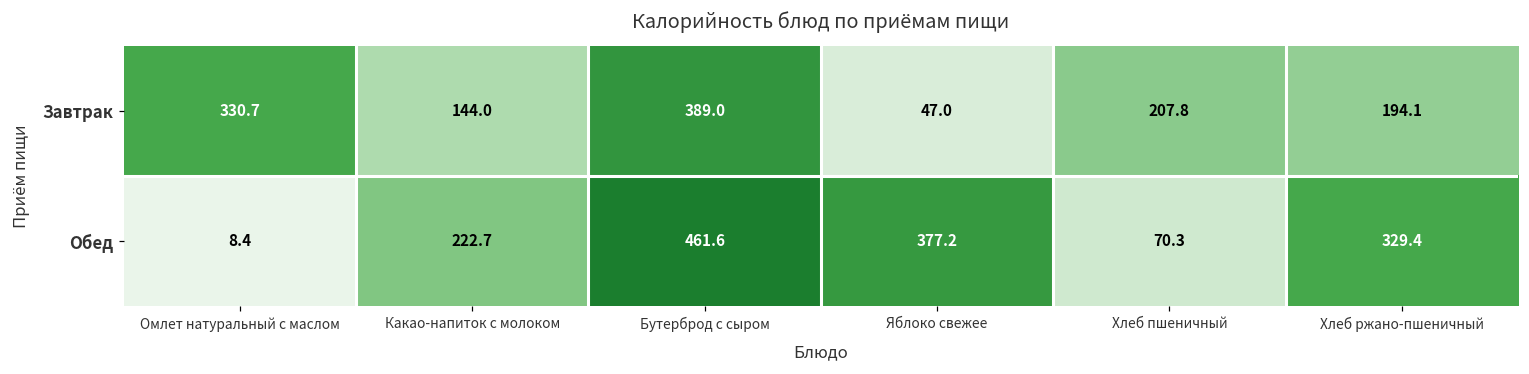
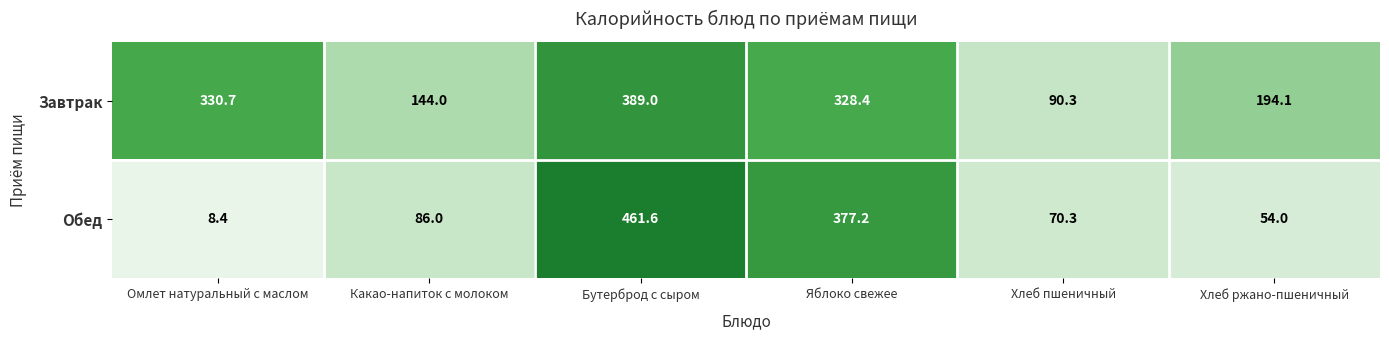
  {
    "Завтрак": {
      "Омлет натуральный с маслом": 330.7,
      "Какао-напиток с молоком": 144.0,
      "Бутерброд с сыром": 389.0,
-     "Яблоко свежее": 47.0,
-     "Хлеб пшеничный": 207.8,
+     "Яблоко свежее": 328.4,
+     "Хлеб пшеничный": 90.3,
      "Хлеб ржано-пшеничный": 194.1
    },
    "Обед": {
      "Омлет натуральный с маслом": 8.4,
-     "Какао-напиток с молоком": 222.7,
+     "Какао-напиток с молоком": 86.0,
      "Бутерброд с сыром": 461.6,
      "Яблоко свежее": 377.2,
      "Хлеб пшеничный": 70.3,
-     "Хлеб ржано-пшеничный": 329.4
+     "Хлеб ржано-пшеничный": 54.0
    }
  }
